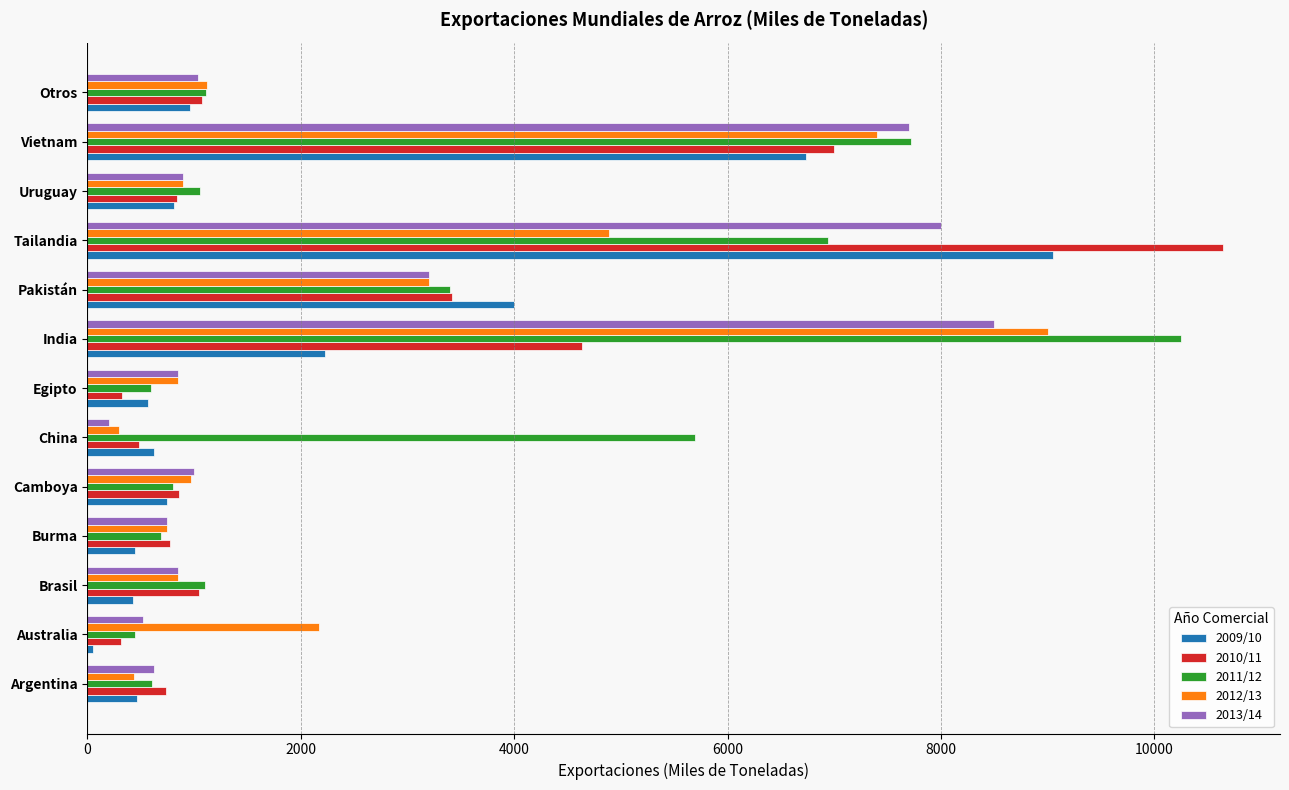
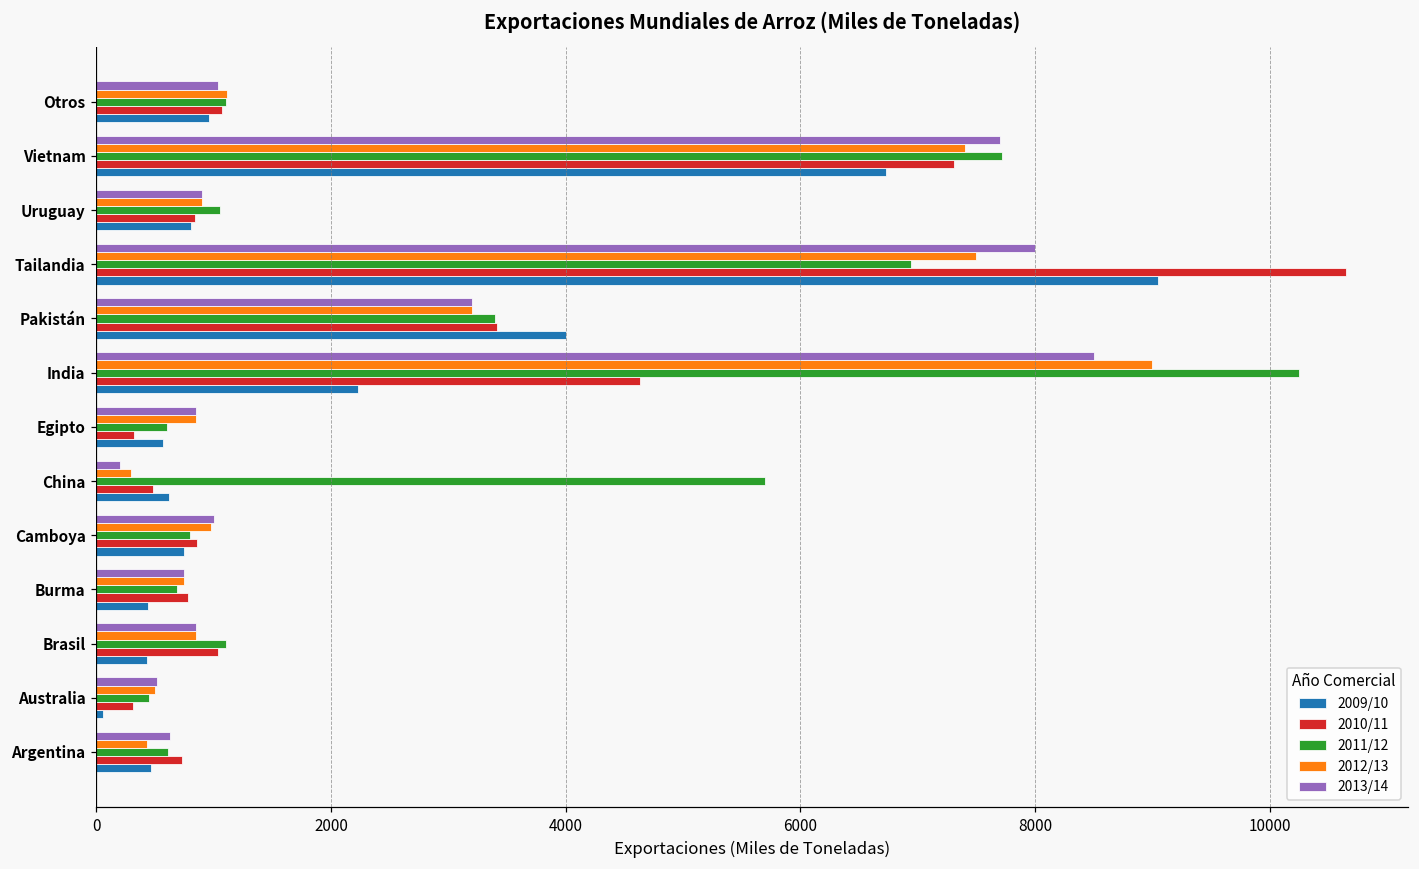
  {
    "2009/10": {
      "Otros": 960,
      "Vietnam": 6730,
      "Uruguay": 810,
      "Tailandia": 9050,
      "Pakistán": 4000,
      "India": 2230,
      "Egipto": 570,
      "China": 620,
      "Camboya": 750,
      "Burma": 450,
      "Brasil": 430,
      "Australia": 50,
      "Argentina": 470
    },
    "2010/11": {
      "Otros": 1070,
-     "Vietnam": 7000,
+     "Vietnam": 7310,
      "Uruguay": 840,
      "Tailandia": 10650,
      "Pakistán": 3410,
      "India": 4640,
      "Egipto": 320,
      "China": 490,
      "Camboya": 860,
      "Burma": 780,
      "Brasil": 1040,
      "Australia": 310,
      "Argentina": 730
    },
    "2011/12": {
      "Otros": 1110,
      "Vietnam": 7720,
      "Uruguay": 1060,
      "Tailandia": 6950,
      "Pakistán": 3400,
      "India": 10250,
      "Egipto": 600,
      "China": 5700,
      "Camboya": 800,
      "Burma": 690,
      "Brasil": 1110,
      "Australia": 450,
      "Argentina": 610
    },
    "2012/13": {
      "Otros": 1120,
      "Vietnam": 7400,
      "Uruguay": 900,
-     "Tailandia": 4890,
+     "Tailandia": 7500,
      "Pakistán": 3200,
      "India": 9000,
      "Egipto": 850,
      "China": 300,
      "Camboya": 980,
      "Burma": 750,
      "Brasil": 850,
-     "Australia": 2170,
+     "Australia": 500,
      "Argentina": 430
    },
    "2013/14": {
      "Otros": 1040,
      "Vietnam": 7700,
      "Uruguay": 900,
      "Tailandia": 8000,
      "Pakistán": 3200,
      "India": 8500,
      "Egipto": 850,
      "China": 200,
      "Camboya": 1000,
      "Burma": 750,
      "Brasil": 850,
      "Australia": 520,
      "Argentina": 630
    }
  }
